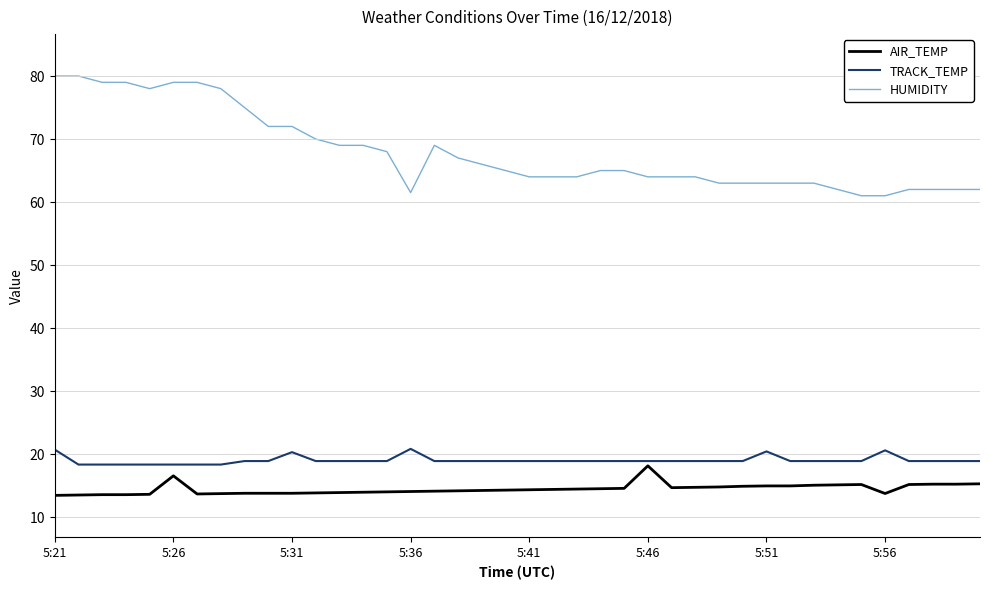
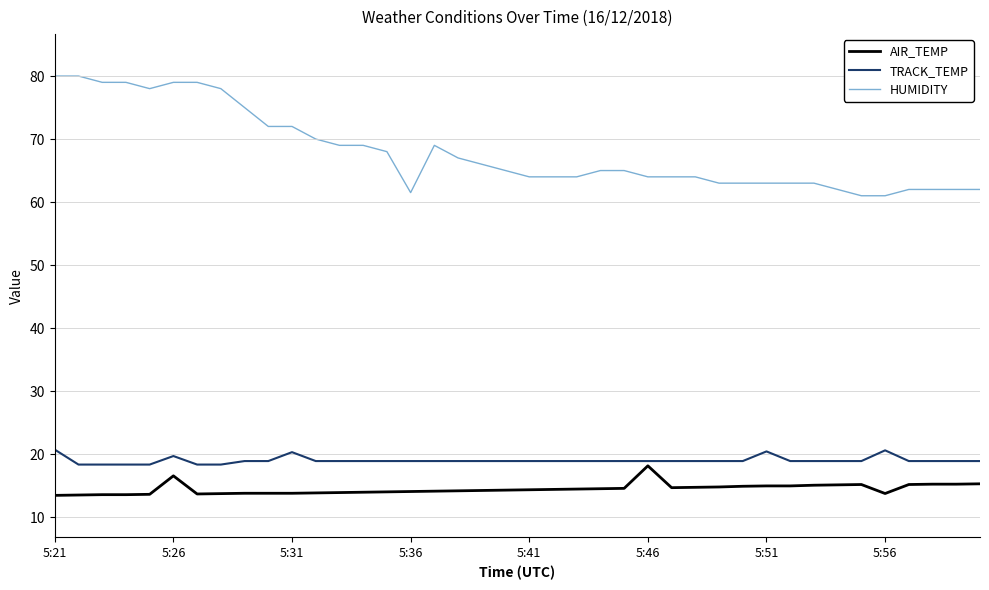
  {
    "AIR_TEMP": {
      "5:21": 13,
      "5:26": 17,
      "5:31": 14,
      "5:36": 14,
      "5:41": 14,
      "5:46": 18,
      "5:51": 15,
      "5:56": 14
    },
    "TRACK_TEMP": {
      "5:21": 21,
-     "5:26": 18,
+     "5:26": 20,
      "5:31": 20,
-     "5:36": 21,
+     "5:36": 19,
      "5:41": 19,
      "5:46": 19,
      "5:51": 20,
      "5:56": 21
    },
    "HUMIDITY": {
      "5:21": 80,
      "5:26": 79,
      "5:31": 72,
      "5:36": 62,
      "5:41": 64,
      "5:46": 64,
      "5:51": 63,
      "5:56": 61
    }
  }
